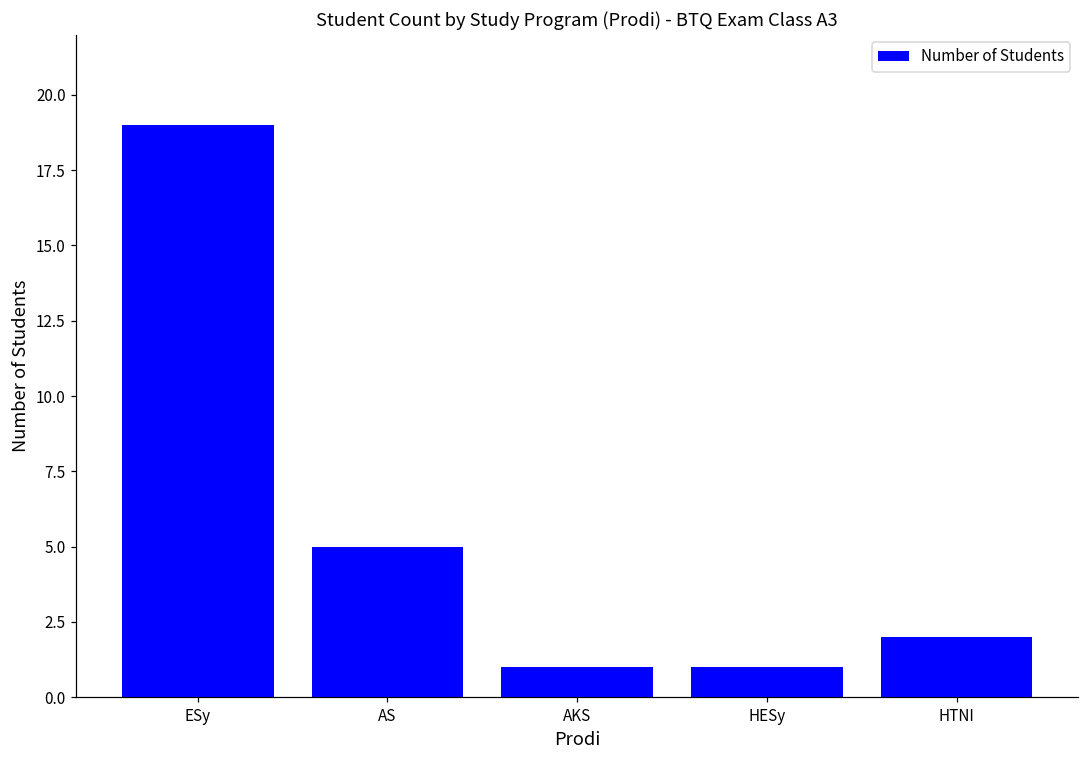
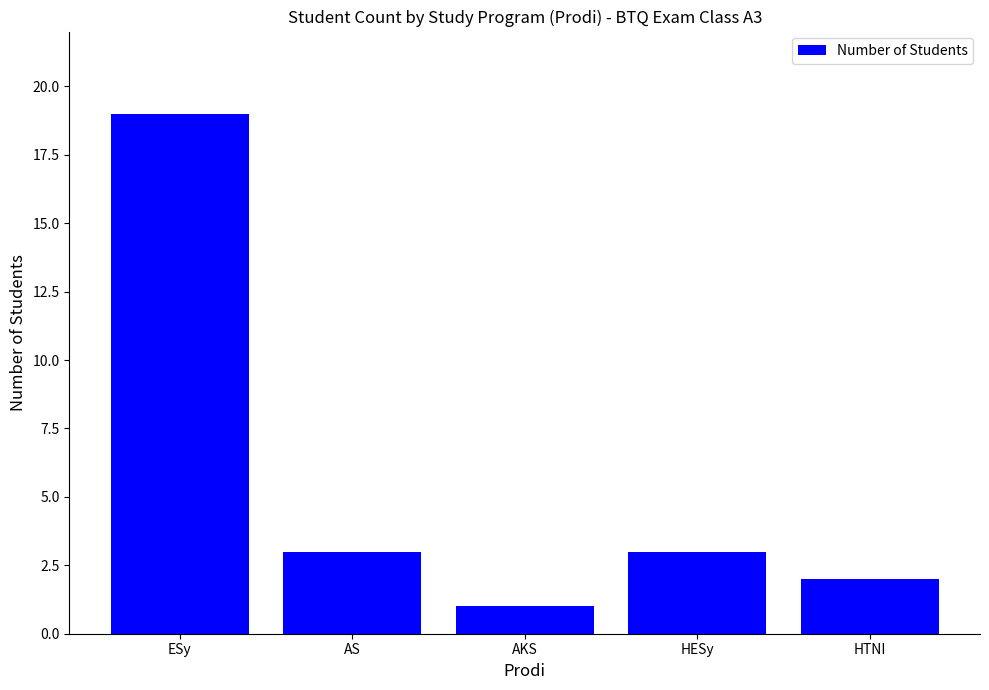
  {
    "ESy": 19,
-   "AS": 5,
+   "AS": 3,
    "AKS": 1,
-   "HESy": 1,
+   "HESy": 3,
    "HTNI": 2
  }
